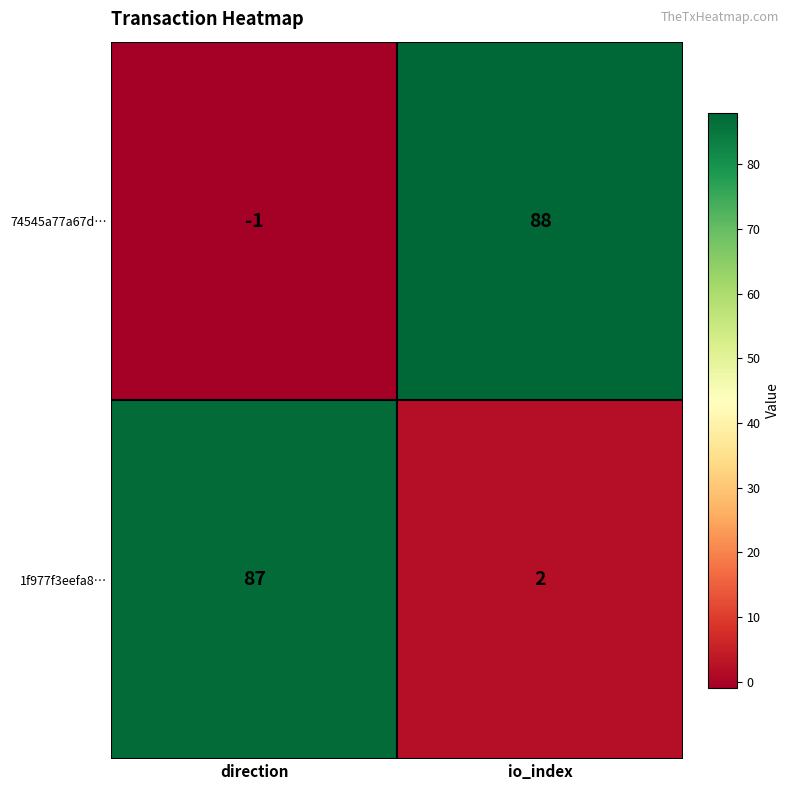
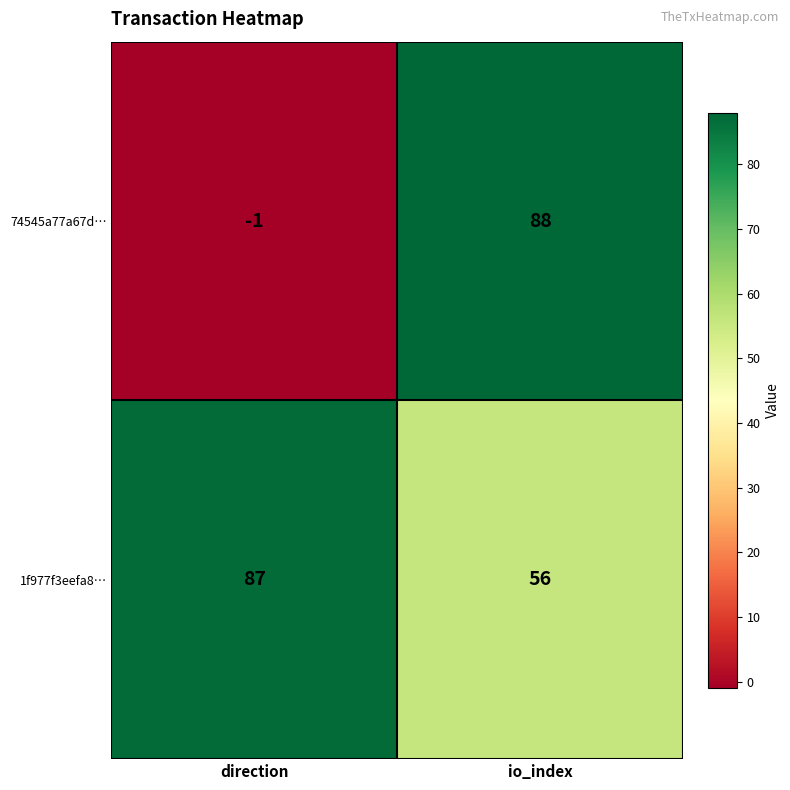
  {
    "74545a77a67d…": {
      "direction": -1,
      "io_index": 88
    },
    "1f977f3eefa8…": {
      "direction": 87,
-     "io_index": 2
+     "io_index": 56
    }
  }
